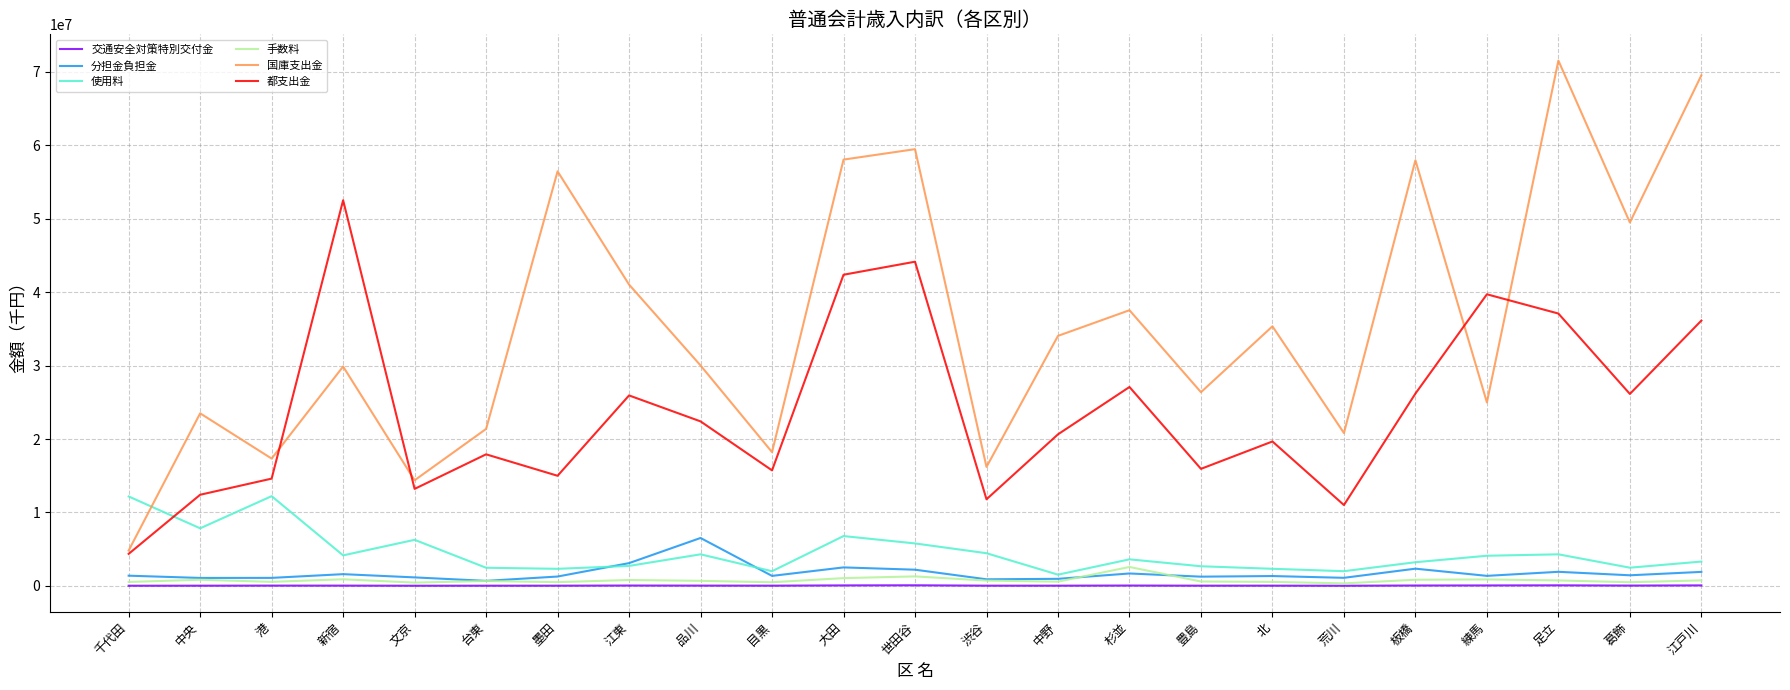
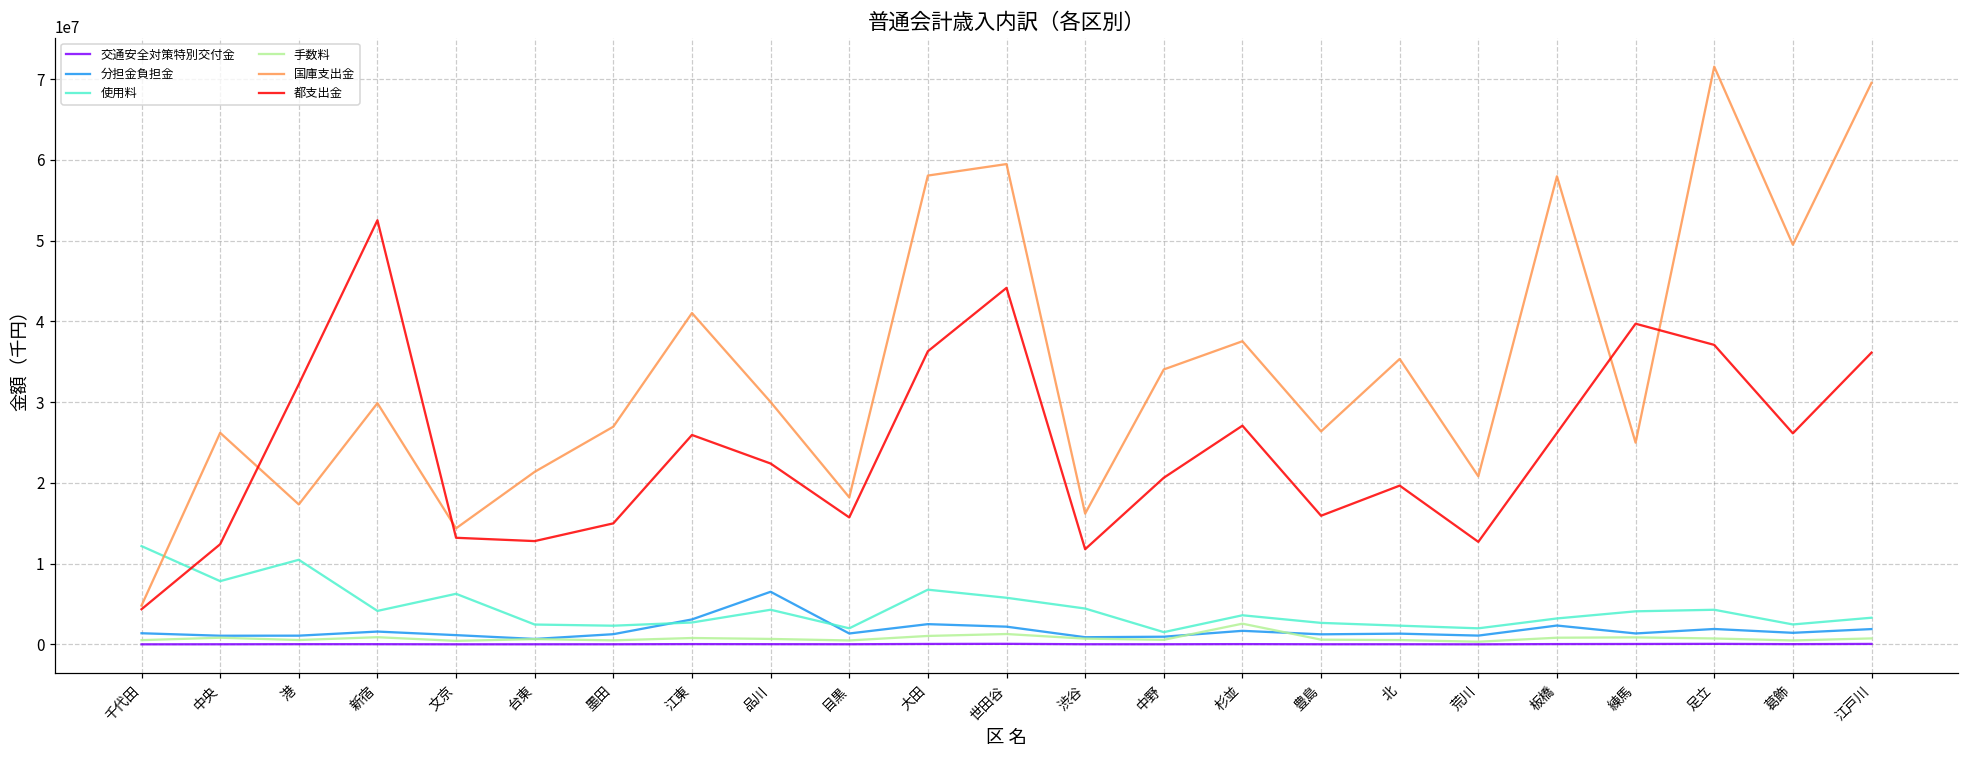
  {
    "交通安全対策特別交付金": {
      "千代田": 0,
      "中央": 0,
      "港": 0,
      "新宿": 0,
      "文京": 0,
      "台東": 0,
      "墨田": 0,
      "江東": 0,
      "品川": 0,
      "目黒": 0,
      "大田": 0,
      "世田谷": 0,
      "渋谷": 0,
      "中野": 0,
      "杉並": 0,
      "豊島": 0,
      "北": 0,
      "板橋": 0,
      "練馬": 0,
      "足立": 0,
      "葛飾": 0,
      "江戸川": 0
    },
    "分担金負担金": {
      "千代田": 1000000,
      "港": 1000000,
      "新宿": 2000000,
      "文京": 1000000,
      "墨田": 1000000,
      "江東": 3000000,
      "品川": 7000000,
      "目黒": 1000000,
      "大田": 3000000,
      "世田谷": 2000000,
      "中野": 1000000,
      "杉並": 2000000,
      "豊島": 1000000,
      "北": 1000000,
      "荒川": 1000000,
      "板橋": 2000000,
      "練馬": 1000000,
      "足立": 2000000,
      "葛飾": 1000000,
      "江戸川": 2000000
    },
    "使用料": {
      "千代田": 12000000,
      "中央": 8000000,
-     "港": 12000000,
+     "港": 10000000,
      "新宿": 4000000,
      "文京": 6000000,
      "台東": 2000000,
      "墨田": 2000000,
      "江東": 3000000,
      "品川": 4000000,
      "目黒": 2000000,
      "大田": 7000000,
      "世田谷": 6000000,
      "渋谷": 4000000,
      "中野": 2000000,
      "杉並": 4000000,
      "豊島": 3000000,
      "北": 2000000,
      "荒川": 2000000,
      "板橋": 3000000,
      "練馬": 4000000,
      "足立": 4000000,
      "葛飾": 2000000,
      "江戸川": 3000000
    },
    "手数料": {
      "千代田": 1000000,
      "港": 1000000,
      "新宿": 1000000,
      "文京": 0,
      "墨田": 1000000,
      "江東": 1000000,
      "品川": 1000000,
      "目黒": 0,
      "大田": 1000000,
      "世田谷": 1000000,
      "中野": 1000000,
      "杉並": 3000000,
      "豊島": 1000000,
      "北": 1000000,
      "板橋": 1000000,
      "練馬": 1000000,
      "足立": 1000000,
      "葛飾": 0,
      "江戸川": 1000000
    },
    "国庫支出金": {
      "千代田": 5000000,
-     "中央": 24000000,
+     "中央": 26000000,
      "港": 17000000,
      "新宿": 30000000,
      "文京": 14000000,
      "台東": 21000000,
-     "墨田": 56000000,
+     "墨田": 27000000,
      "江東": 41000000,
      "品川": 30000000,
      "目黒": 18000000,
      "大田": 58000000,
      "世田谷": 59000000,
      "渋谷": 16000000,
      "中野": 34000000,
      "杉並": 38000000,
      "豊島": 26000000,
      "北": 35000000,
      "荒川": 21000000,
      "板橋": 58000000,
      "練馬": 25000000,
      "足立": 72000000,
      "葛飾": 49000000,
      "江戸川": 70000000
    },
    "都支出金": {
      "千代田": 4000000,
      "中央": 12000000,
-     "港": 15000000,
+     "港": 32000000,
      "新宿": 53000000,
      "文京": 13000000,
-     "台東": 18000000,
+     "台東": 13000000,
      "墨田": 15000000,
      "江東": 26000000,
      "品川": 22000000,
      "目黒": 16000000,
-     "大田": 42000000,
+     "大田": 36000000,
      "世田谷": 44000000,
      "渋谷": 12000000,
      "中野": 21000000,
      "杉並": 27000000,
      "豊島": 16000000,
      "北": 20000000,
-     "荒川": 11000000,
+     "荒川": 13000000,
      "板橋": 26000000,
      "練馬": 40000000,
      "足立": 37000000,
      "葛飾": 26000000,
      "江戸川": 36000000
    }
  }
